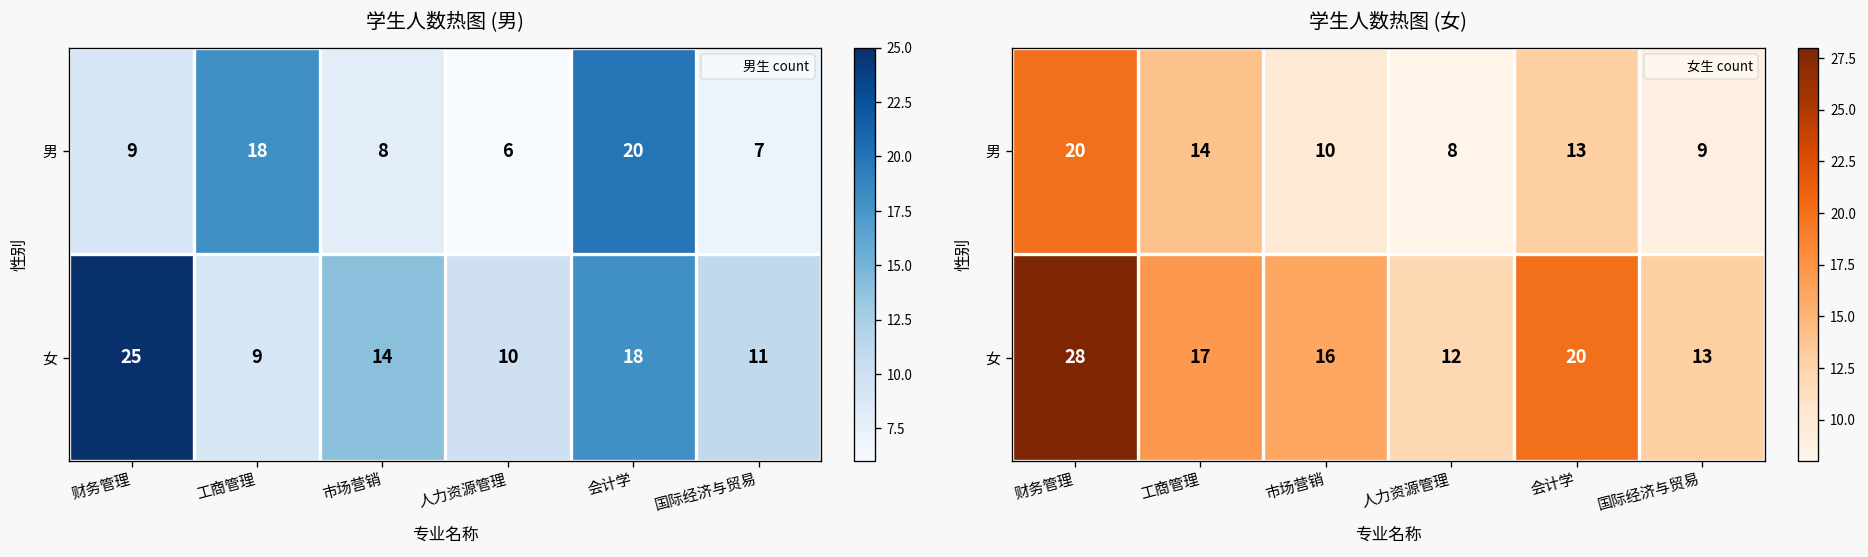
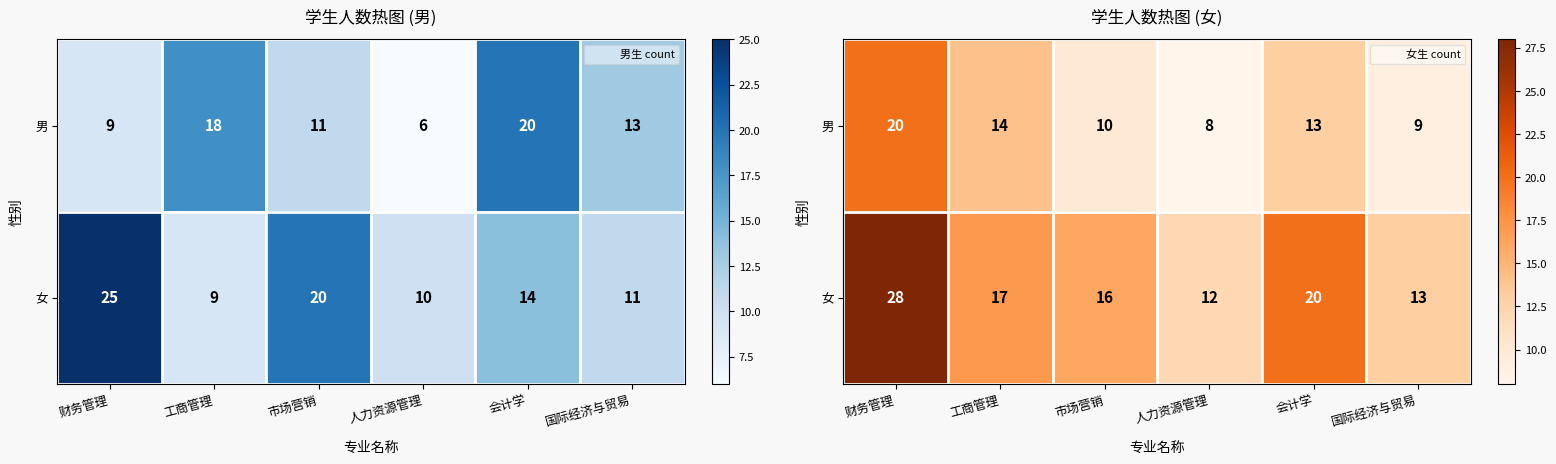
  {
    "学生人数热图 (男)": {
      "男": {
        "财务管理": 9,
        "工商管理": 18,
-       "市场营销": 8,
+       "市场营销": 11,
        "人力资源管理": 6,
        "会计学": 20,
-       "国际经济与贸易": 7
+       "国际经济与贸易": 13
      },
      "女": {
        "财务管理": 25,
        "工商管理": 9,
-       "市场营销": 14,
+       "市场营销": 20,
        "人力资源管理": 10,
-       "会计学": 18,
+       "会计学": 14,
        "国际经济与贸易": 11
      }
    },
    "学生人数热图 (女)": {
      "男": {
        "财务管理": 20,
        "工商管理": 14,
        "市场营销": 10,
        "人力资源管理": 8,
        "会计学": 13,
        "国际经济与贸易": 9
      },
      "女": {
        "财务管理": 28,
        "工商管理": 17,
        "市场营销": 16,
        "人力资源管理": 12,
        "会计学": 20,
        "国际经济与贸易": 13
      }
    }
  }
